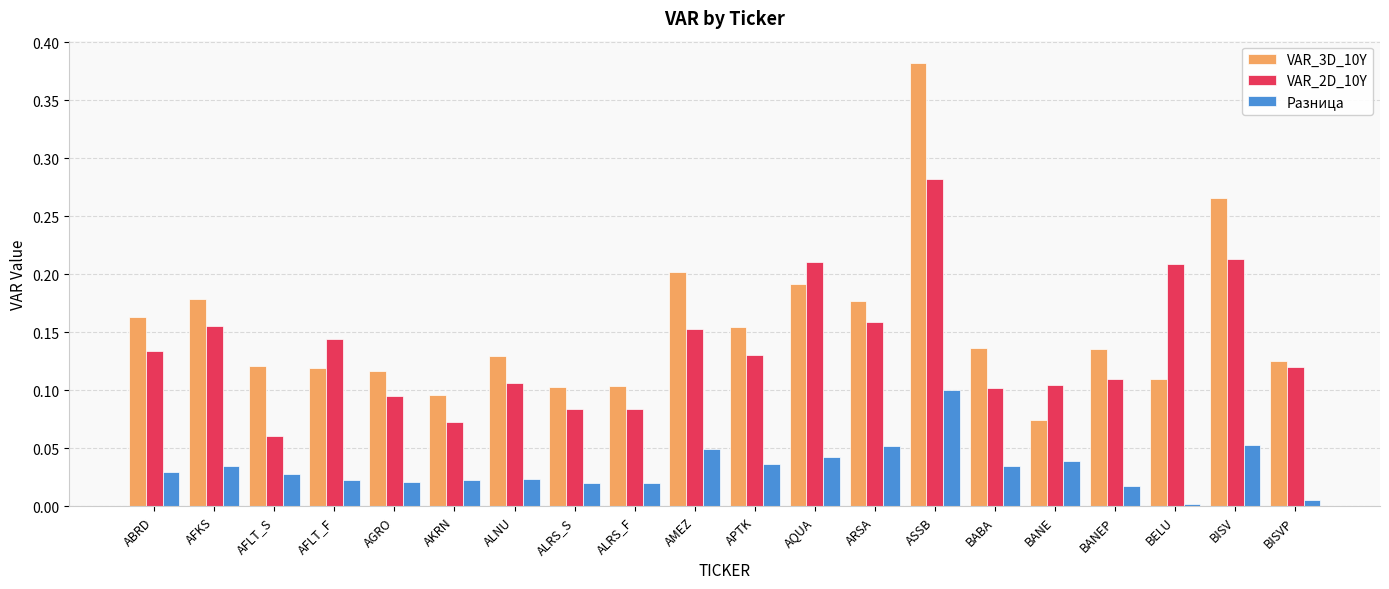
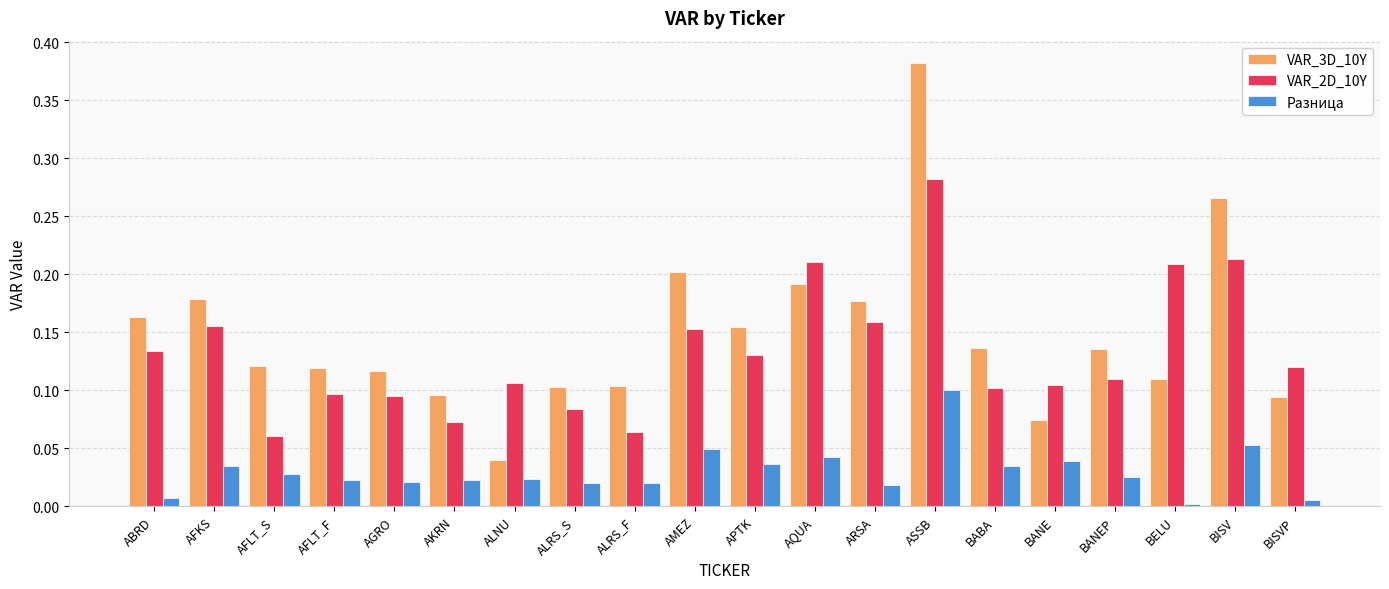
  {
    "VAR_3D_10Y": {
      "ABRD": 0.164,
      "AFKS": 0.179,
      "AFLT_S": 0.121,
      "AFLT_F": 0.119,
      "AGRO": 0.117,
      "AKRN": 0.096,
-     "ALNU": 0.13,
+     "ALNU": 0.04,
      "ALRS_S": 0.103,
      "ALRS_F": 0.104,
      "AMEZ": 0.202,
      "APTK": 0.154,
      "AQUA": 0.192,
      "ARSA": 0.177,
      "ASSB": 0.382,
      "BABA": 0.137,
      "BANE": 0.074,
      "BANEP": 0.135,
      "BELU": 0.110,
      "BISV": 0.266,
-     "BISVP": 0.126
+     "BISVP": 0.094
    },
    "VAR_2D_10Y": {
      "ABRD": 0.134,
      "AFKS": 0.155,
      "AFLT_S": 0.060,
-     "AFLT_F": 0.144,
+     "AFLT_F": 0.097,
      "AGRO": 0.096,
      "AKRN": 0.073,
      "ALNU": 0.107,
      "ALRS_S": 0.084,
-     "ALRS_F": 0.084,
+     "ALRS_F": 0.064,
      "AMEZ": 0.153,
      "APTK": 0.131,
      "AQUA": 0.210,
      "ARSA": 0.159,
      "ASSB": 0.282,
      "BABA": 0.102,
      "BANE": 0.105,
      "BANEP": 0.110,
      "BELU": 0.209,
      "BISV": 0.213,
      "BISVP": 0.120
    },
    "Разница": {
-     "ABRD": 0.029,
+     "ABRD": 0.007,
      "AFKS": 0.035,
      "AFLT_S": 0.028,
      "AFLT_F": 0.023,
      "AGRO": 0.021,
      "AKRN": 0.023,
      "ALNU": 0.023,
      "ALRS_S": 0.020,
      "ALRS_F": 0.020,
      "AMEZ": 0.049,
      "APTK": 0.036,
      "AQUA": 0.043,
-     "ARSA": 0.052,
+     "ARSA": 0.018,
      "ASSB": 0.100,
      "BABA": 0.035,
      "BANE": 0.039,
-     "BANEP": 0.018,
+     "BANEP": 0.026,
      "BISV": 0.053,
      "BISVP": 0.006
    }
  }
